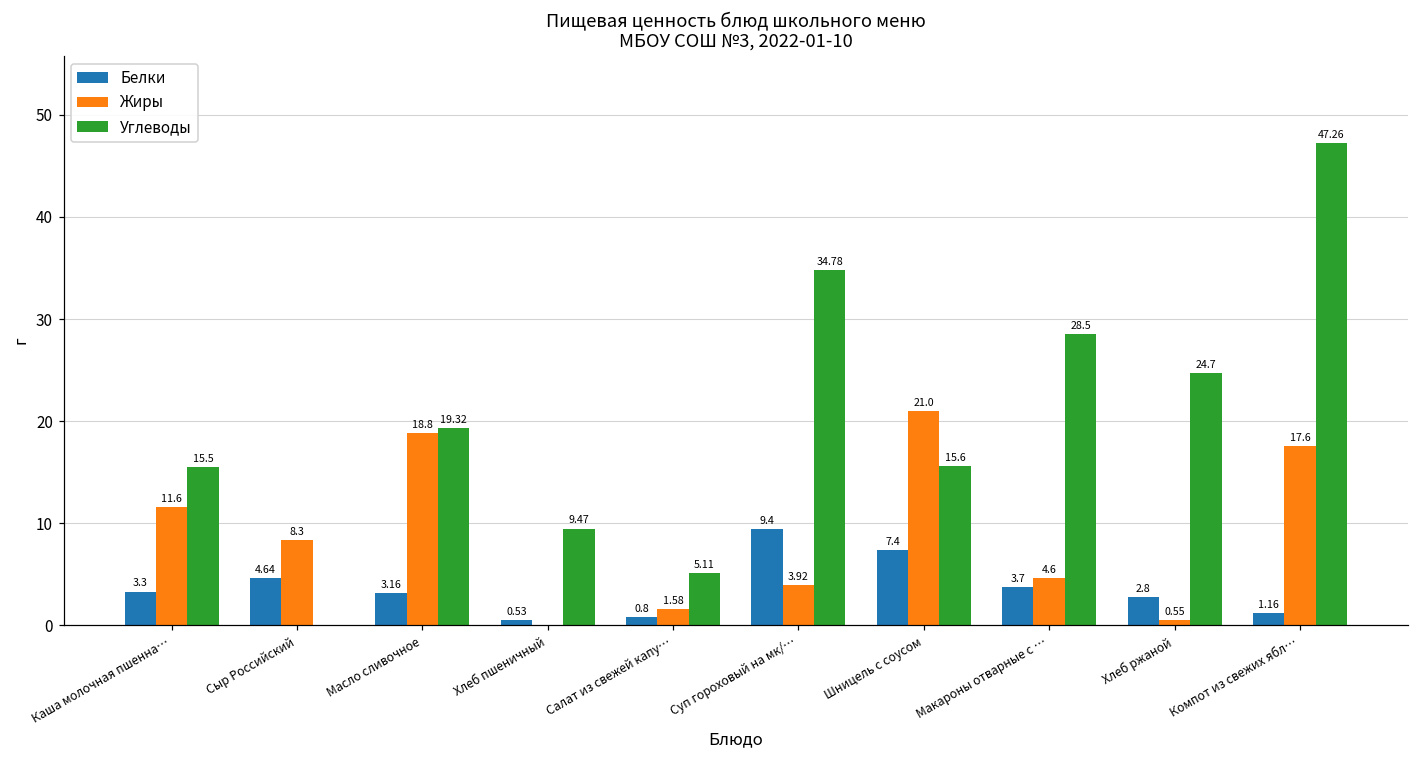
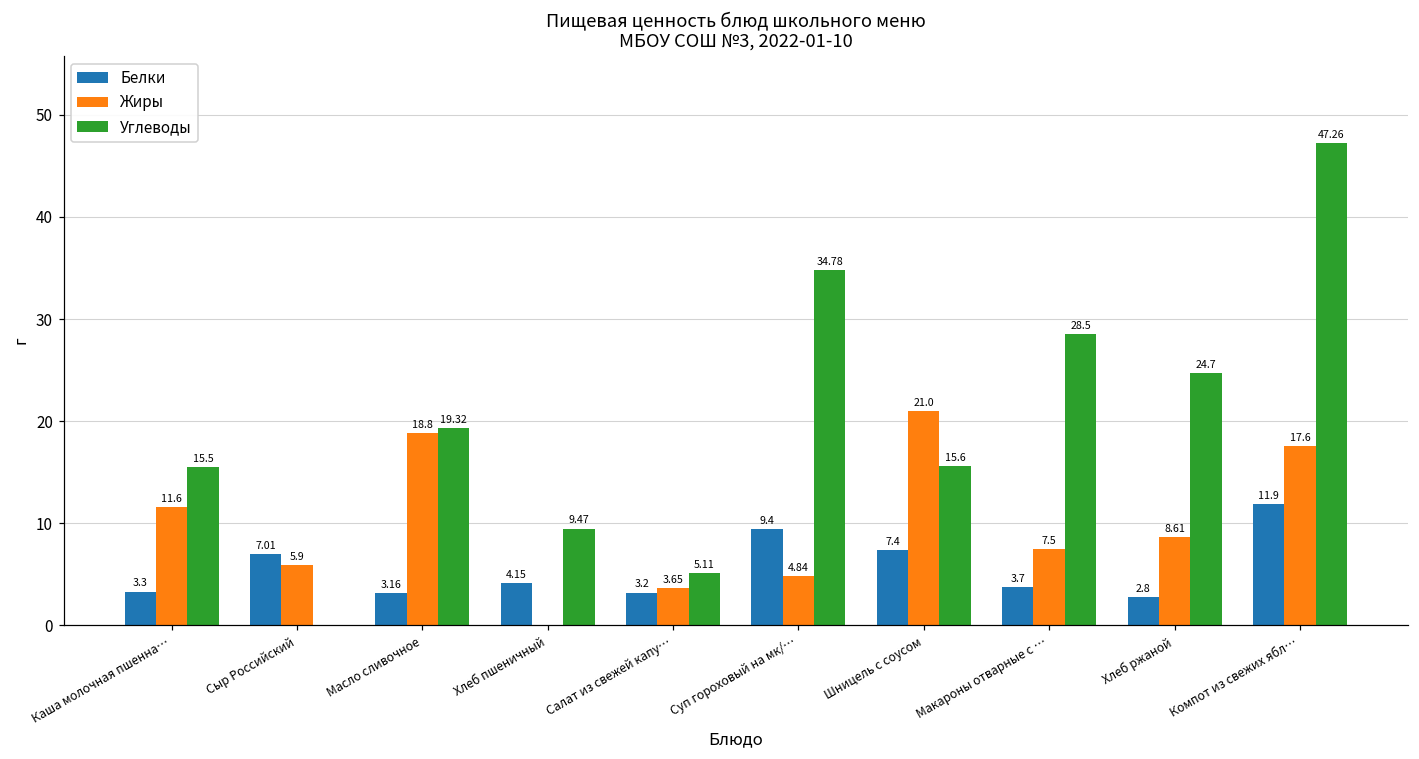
  {
    "Белки": {
      "Каша молочная пшенна…": 3.3,
-     "Сыр Российский": 4.64,
+     "Сыр Российский": 7.01,
      "Масло сливочное": 3.16,
-     "Хлеб пшеничный": 0.53,
-     "Салат из свежей капу…": 0.8,
+     "Хлеб пшеничный": 4.15,
+     "Салат из свежей капу…": 3.2,
      "Суп гороховый на мк/…": 9.4,
      "Шницель с соусом": 7.4,
      "Макароны отварные с …": 3.7,
      "Хлеб ржаной": 2.8,
-     "Компот из свежих ябл…": 1.16
+     "Компот из свежих ябл…": 11.9
    },
    "Жиры": {
      "Каша молочная пшенна…": 11.6,
-     "Сыр Российский": 8.3,
+     "Сыр Российский": 5.9,
      "Масло сливочное": 18.8,
-     "Салат из свежей капу…": 1.58,
-     "Суп гороховый на мк/…": 3.92,
+     "Салат из свежей капу…": 3.65,
+     "Суп гороховый на мк/…": 4.84,
      "Шницель с соусом": 21.0,
-     "Макароны отварные с …": 4.6,
-     "Хлеб ржаной": 0.55,
+     "Макароны отварные с …": 7.5,
+     "Хлеб ржаной": 8.61,
      "Компот из свежих ябл…": 17.6
    },
    "Углеводы": {
      "Каша молочная пшенна…": 15.5,
      "Масло сливочное": 19.32,
      "Хлеб пшеничный": 9.47,
      "Салат из свежей капу…": 5.11,
      "Суп гороховый на мк/…": 34.78,
      "Шницель с соусом": 15.6,
      "Макароны отварные с …": 28.5,
      "Хлеб ржаной": 24.7,
      "Компот из свежих ябл…": 47.26
    }
  }
